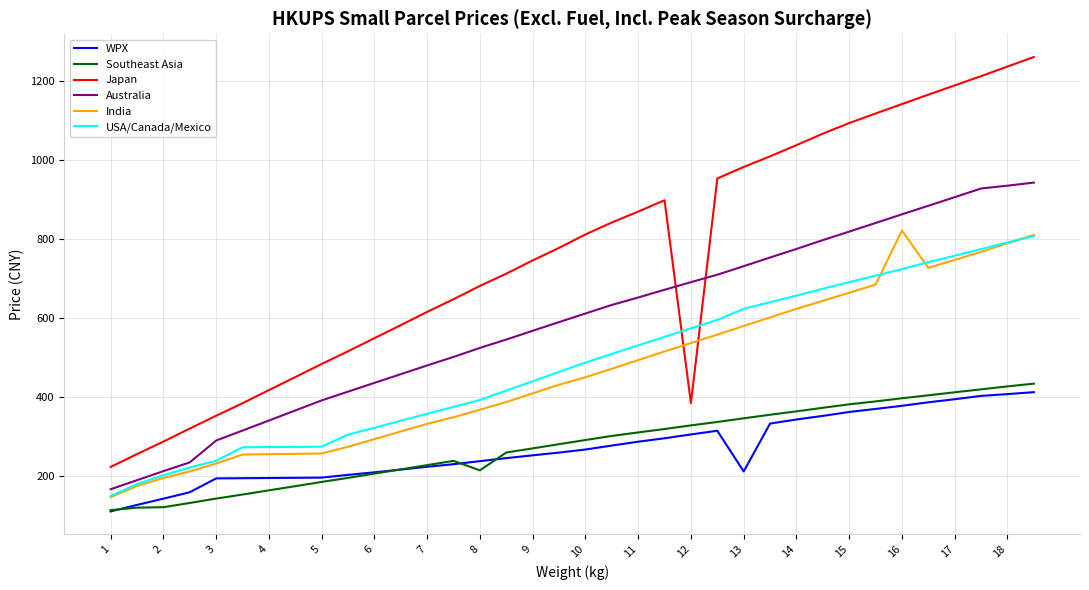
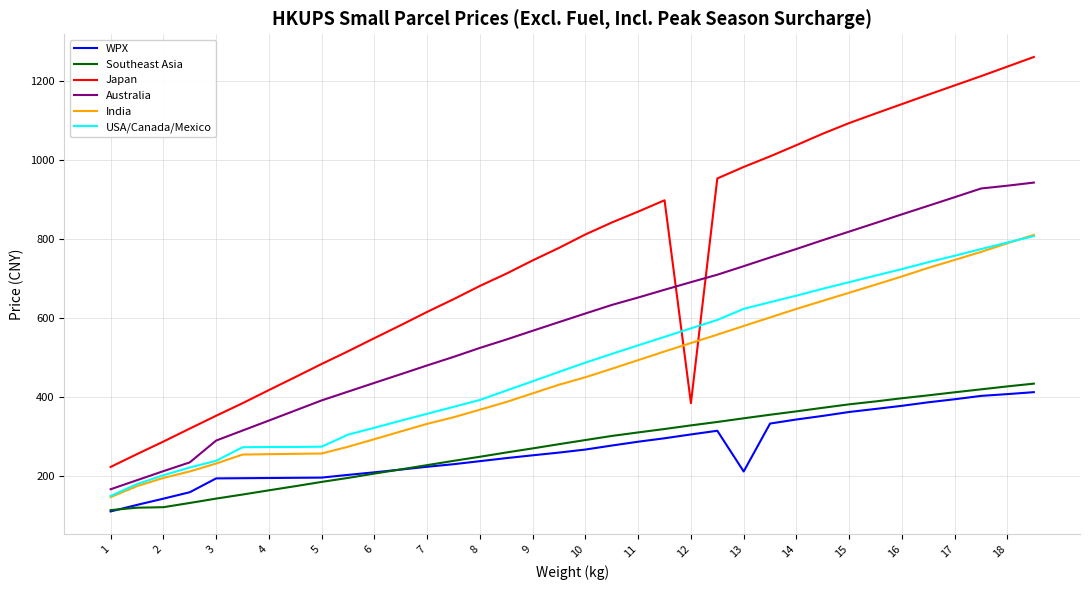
  {
    "WPX": {
      "2": 140,
      "3": 190,
      "4": 190,
      "5": 200,
      "8": 240,
      "9": 250,
      "10": 270,
      "11": 290,
      "12": 300,
      "13": 210,
      "14": 340,
      "15": 360,
      "16": 380,
      "17": 390,
      "18": 410
    },
    "Southeast Asia": {
      "2": 120,
      "3": 140,
      "4": 160,
      "5": 180,
-     "8": 210,
+     "8": 250,
      "9": 270,
      "10": 290,
      "11": 310,
      "12": 330,
      "13": 350,
      "14": 360,
      "15": 380,
      "16": 400,
      "17": 410,
      "18": 430
    },
    "Japan": {
      "1": 220,
      "2": 290,
      "3": 350,
      "4": 420,
      "5": 480,
      "6": 550,
      "7": 610,
      "8": 680,
      "9": 750,
      "10": 810,
      "11": 870,
      "12": 380,
      "13": 980,
      "14": 1040,
      "15": 1090,
      "16": 1140,
      "17": 1190,
      "18": 1240
    },
    "Australia": {
      "1": 170,
      "2": 210,
      "3": 290,
      "4": 340,
      "5": 390,
      "6": 440,
      "7": 480,
      "8": 520,
      "9": 570,
      "10": 610,
      "11": 650,
      "12": 690,
      "13": 730,
      "14": 770,
      "15": 820,
      "16": 860,
      "17": 900,
      "18": 930
    },
    "India": {
      "2": 190,
      "3": 230,
      "4": 250,
      "5": 260,
      "6": 290,
      "7": 330,
      "8": 370,
      "9": 410,
      "10": 450,
      "11": 490,
      "12": 540,
      "13": 580,
      "14": 620,
      "15": 660,
-     "16": 820,
+     "16": 700,
      "17": 750
    },
    "USA/Canada/Mexico": {
      "2": 200,
      "3": 240,
      "4": 270,
      "5": 270,
      "6": 320,
      "7": 360,
      "8": 390,
      "9": 440,
      "10": 490,
      "11": 530,
      "12": 570,
      "13": 620,
      "14": 660,
      "15": 690,
      "16": 720,
      "17": 760
    }
  }
